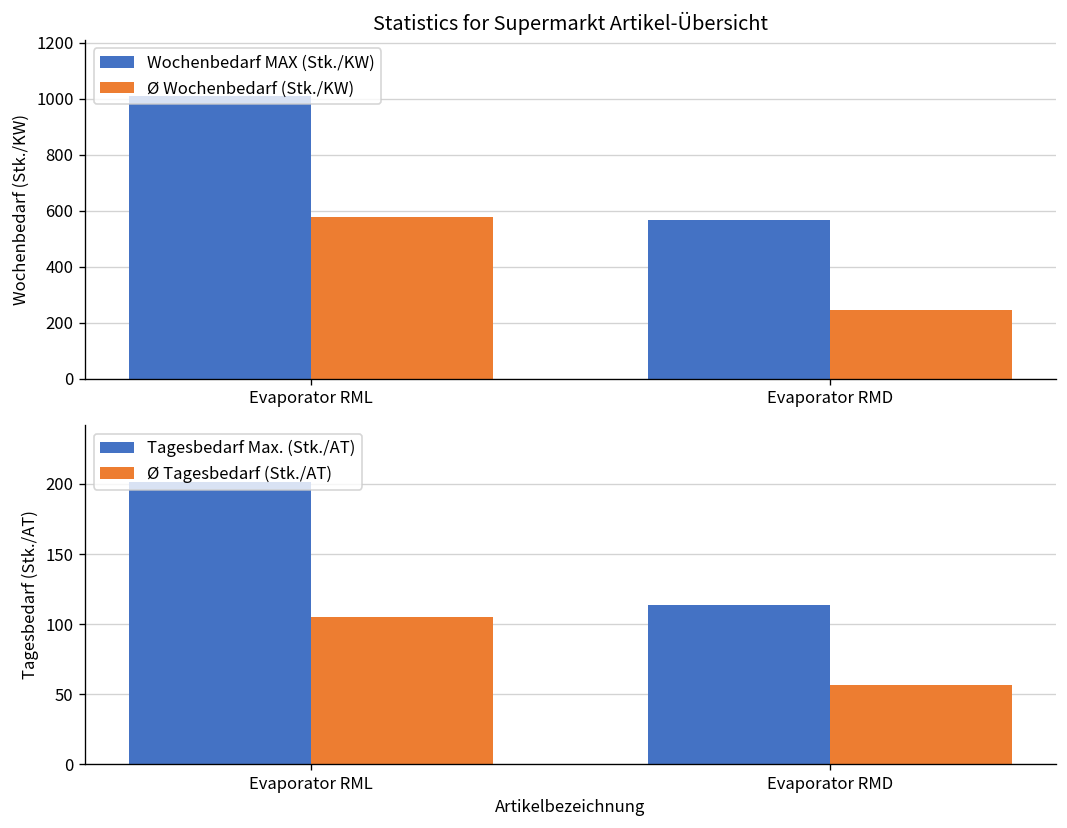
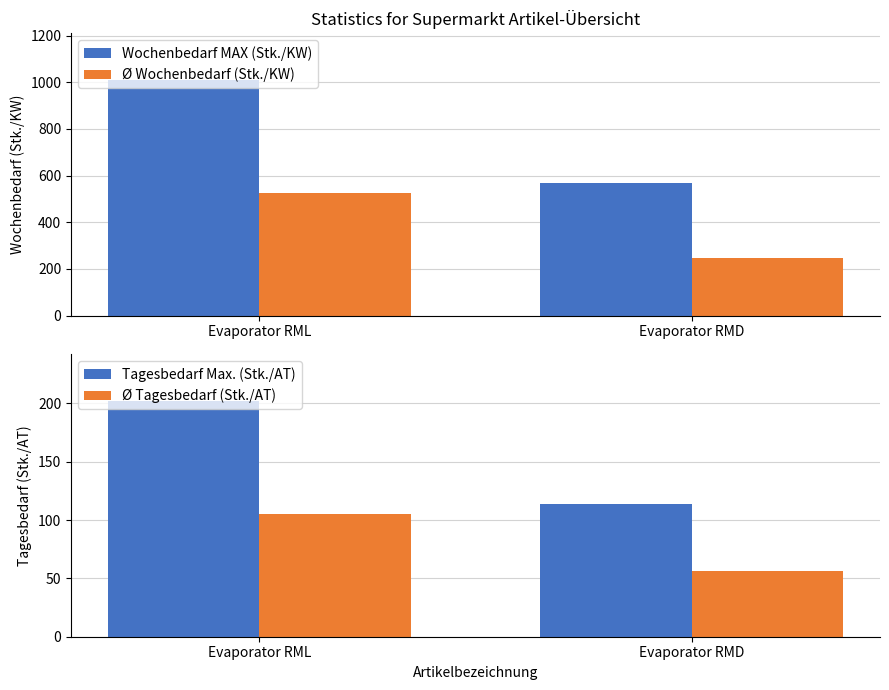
  {
    "Statistics for Supermarkt Artikel-Übersicht": {
      "Wochenbedarf MAX (Stk./KW)": {
        "Evaporator RMD": 570
      },
      "Ø Wochenbedarf (Stk./KW)": {
-       "Evaporator RML": 580,
+       "Evaporator RML": 530,
        "Evaporator RMD": 250
      }
    }
  }
